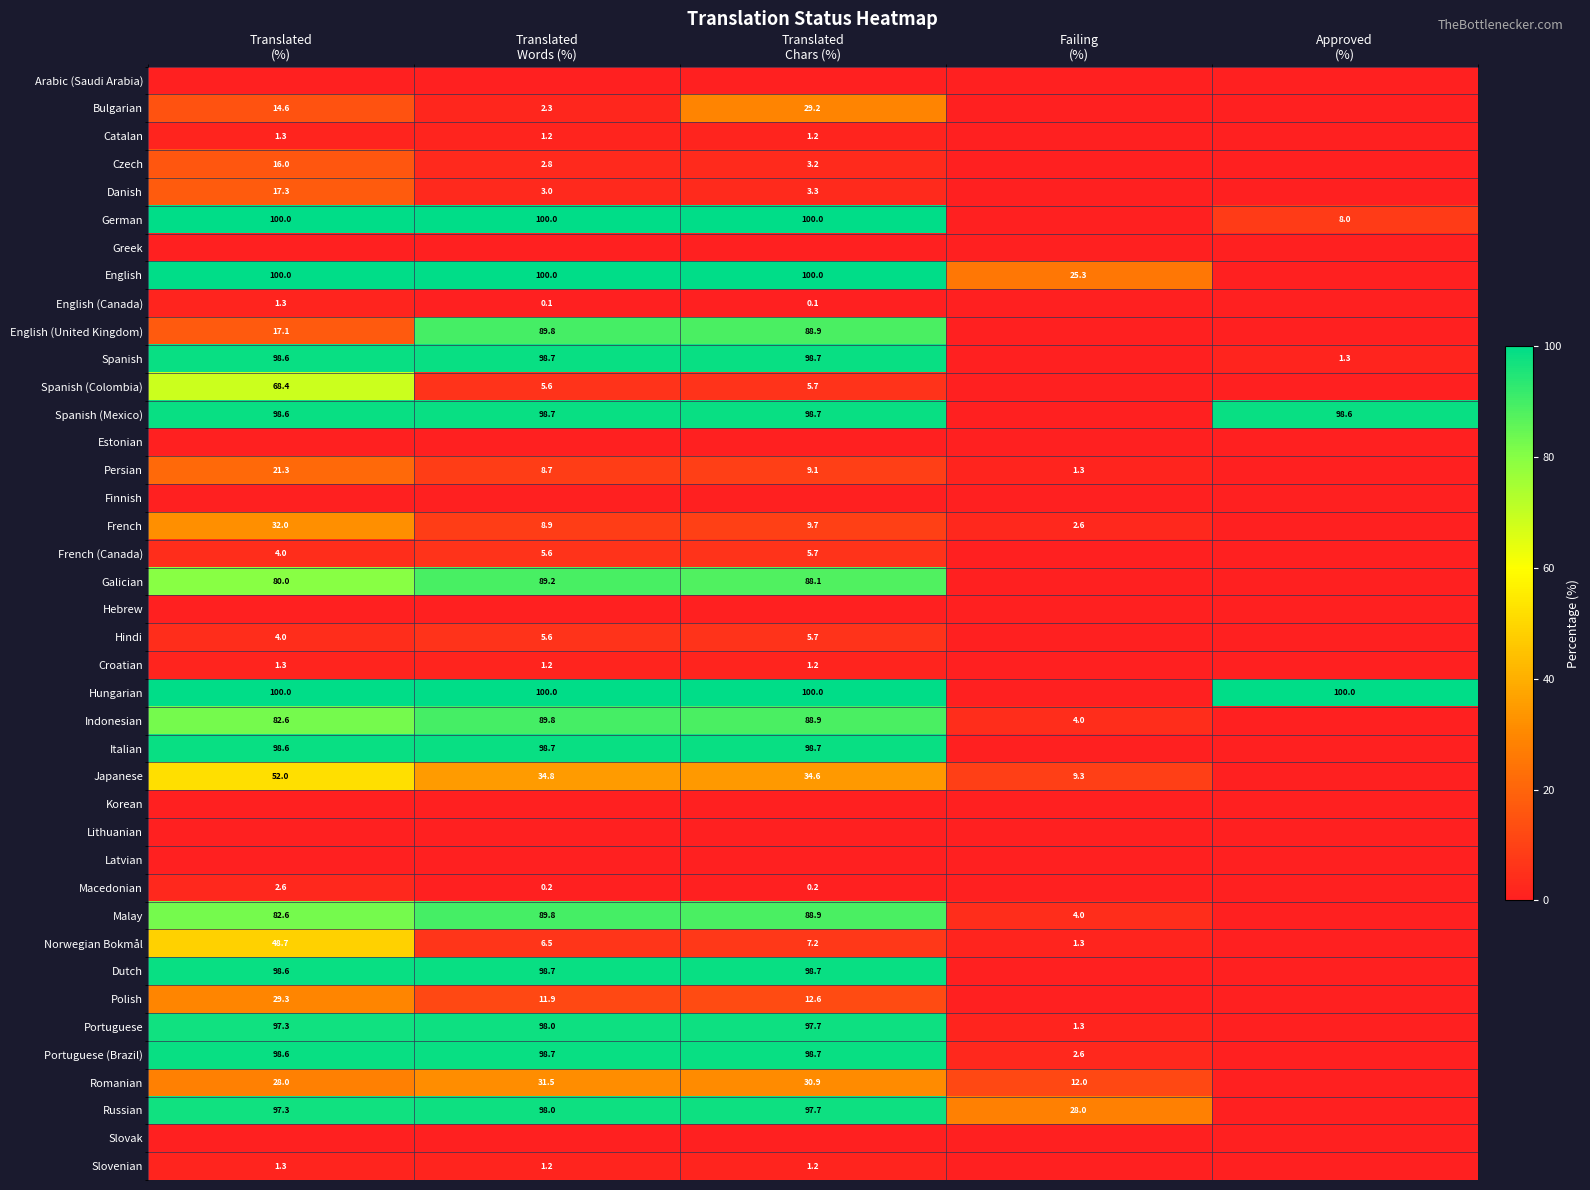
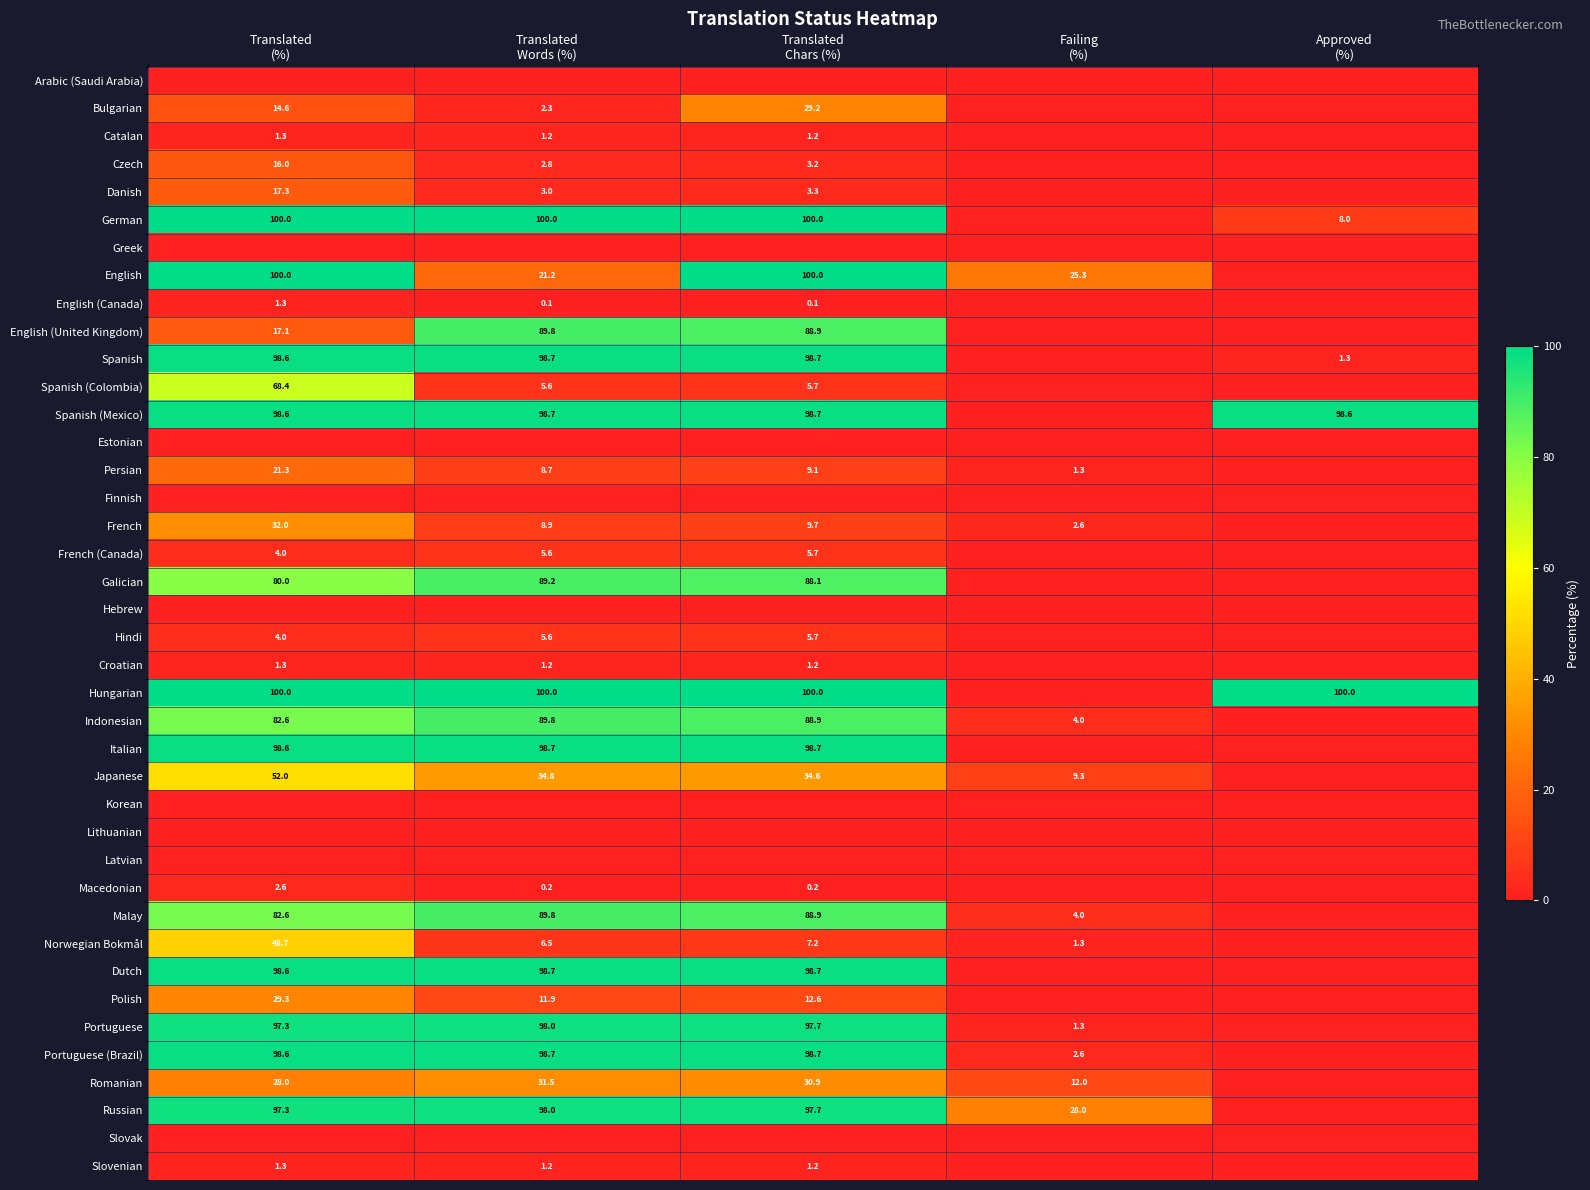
  {
    "Bulgarian": {
      "Translated (%)": 14.6,
      "Translated Words (%)": 2.3,
      "Translated Chars (%)": 29.2
    },
    "Catalan": {
      "Translated (%)": 1.3,
      "Translated Words (%)": 1.2,
      "Translated Chars (%)": 1.2
    },
    "Czech": {
      "Translated (%)": 16.0,
      "Translated Words (%)": 2.8,
      "Translated Chars (%)": 3.2
    },
    "Danish": {
      "Translated (%)": 17.3,
      "Translated Words (%)": 3.0,
      "Translated Chars (%)": 3.3
    },
    "German": {
      "Translated (%)": 100.0,
      "Translated Words (%)": 100.0,
      "Translated Chars (%)": 100.0,
      "Approved (%)": 8.0
    },
    "English": {
      "Translated (%)": 100.0,
-     "Translated Words (%)": 100.0,
+     "Translated Words (%)": 21.2,
      "Translated Chars (%)": 100.0,
      "Failing (%)": 25.3
    },
    "English (Canada)": {
      "Translated (%)": 1.3,
      "Translated Words (%)": 0.1,
      "Translated Chars (%)": 0.1
    },
    "English (United Kingdom)": {
      "Translated (%)": 17.1,
      "Translated Words (%)": 89.8,
      "Translated Chars (%)": 88.9
    },
    "Spanish": {
      "Translated (%)": 98.6,
      "Translated Words (%)": 98.7,
      "Translated Chars (%)": 98.7,
      "Approved (%)": 1.3
    },
    "Spanish (Colombia)": {
      "Translated (%)": 68.4,
      "Translated Words (%)": 5.6,
      "Translated Chars (%)": 5.7
    },
    "Spanish (Mexico)": {
      "Translated (%)": 98.6,
      "Translated Words (%)": 98.7,
      "Translated Chars (%)": 98.7,
      "Approved (%)": 98.6
    },
    "Persian": {
      "Translated (%)": 21.3,
      "Translated Words (%)": 8.7,
      "Translated Chars (%)": 9.1,
      "Failing (%)": 1.3
    },
    "French": {
      "Translated (%)": 32.0,
      "Translated Words (%)": 8.9,
      "Translated Chars (%)": 9.7,
      "Failing (%)": 2.6
    },
    "French (Canada)": {
      "Translated (%)": 4.0,
      "Translated Words (%)": 5.6,
      "Translated Chars (%)": 5.7
    },
    "Galician": {
      "Translated (%)": 80.0,
      "Translated Words (%)": 89.2,
      "Translated Chars (%)": 88.1
    },
    "Hindi": {
      "Translated (%)": 4.0,
      "Translated Words (%)": 5.6,
      "Translated Chars (%)": 5.7
    },
    "Croatian": {
      "Translated (%)": 1.3,
      "Translated Words (%)": 1.2,
      "Translated Chars (%)": 1.2
    },
    "Hungarian": {
      "Translated (%)": 100.0,
      "Translated Words (%)": 100.0,
      "Translated Chars (%)": 100.0,
      "Approved (%)": 100.0
    },
    "Indonesian": {
      "Translated (%)": 82.6,
      "Translated Words (%)": 89.8,
      "Translated Chars (%)": 88.9,
      "Failing (%)": 4.0
    },
    "Italian": {
      "Translated (%)": 98.6,
      "Translated Words (%)": 98.7,
      "Translated Chars (%)": 98.7
    },
    "Japanese": {
      "Translated (%)": 52.0,
      "Translated Words (%)": 34.8,
      "Translated Chars (%)": 34.6,
      "Failing (%)": 9.3
    },
    "Macedonian": {
      "Translated (%)": 2.6,
      "Translated Words (%)": 0.2,
      "Translated Chars (%)": 0.2
    },
    "Malay": {
      "Translated (%)": 82.6,
      "Translated Words (%)": 89.8,
      "Translated Chars (%)": 88.9,
      "Failing (%)": 4.0
    },
    "Norwegian Bokmål": {
      "Translated (%)": 48.7,
      "Translated Words (%)": 6.5,
      "Translated Chars (%)": 7.2,
      "Failing (%)": 1.3
    },
    "Dutch": {
      "Translated (%)": 98.6,
      "Translated Words (%)": 98.7,
      "Translated Chars (%)": 98.7
    },
    "Polish": {
      "Translated (%)": 29.3,
      "Translated Words (%)": 11.9,
      "Translated Chars (%)": 12.6
    },
    "Portuguese": {
      "Translated (%)": 97.3,
      "Translated Words (%)": 98.0,
      "Translated Chars (%)": 97.7,
      "Failing (%)": 1.3
    },
    "Portuguese (Brazil)": {
      "Translated (%)": 98.6,
      "Translated Words (%)": 98.7,
      "Translated Chars (%)": 98.7,
      "Failing (%)": 2.6
    },
    "Romanian": {
      "Translated (%)": 28.0,
      "Translated Words (%)": 31.5,
      "Translated Chars (%)": 30.9,
      "Failing (%)": 12.0
    },
    "Russian": {
      "Translated (%)": 97.3,
      "Translated Words (%)": 98.0,
      "Translated Chars (%)": 97.7,
      "Failing (%)": 28.0
    },
    "Slovenian": {
      "Translated (%)": 1.3,
      "Translated Words (%)": 1.2,
      "Translated Chars (%)": 1.2
    }
  }
